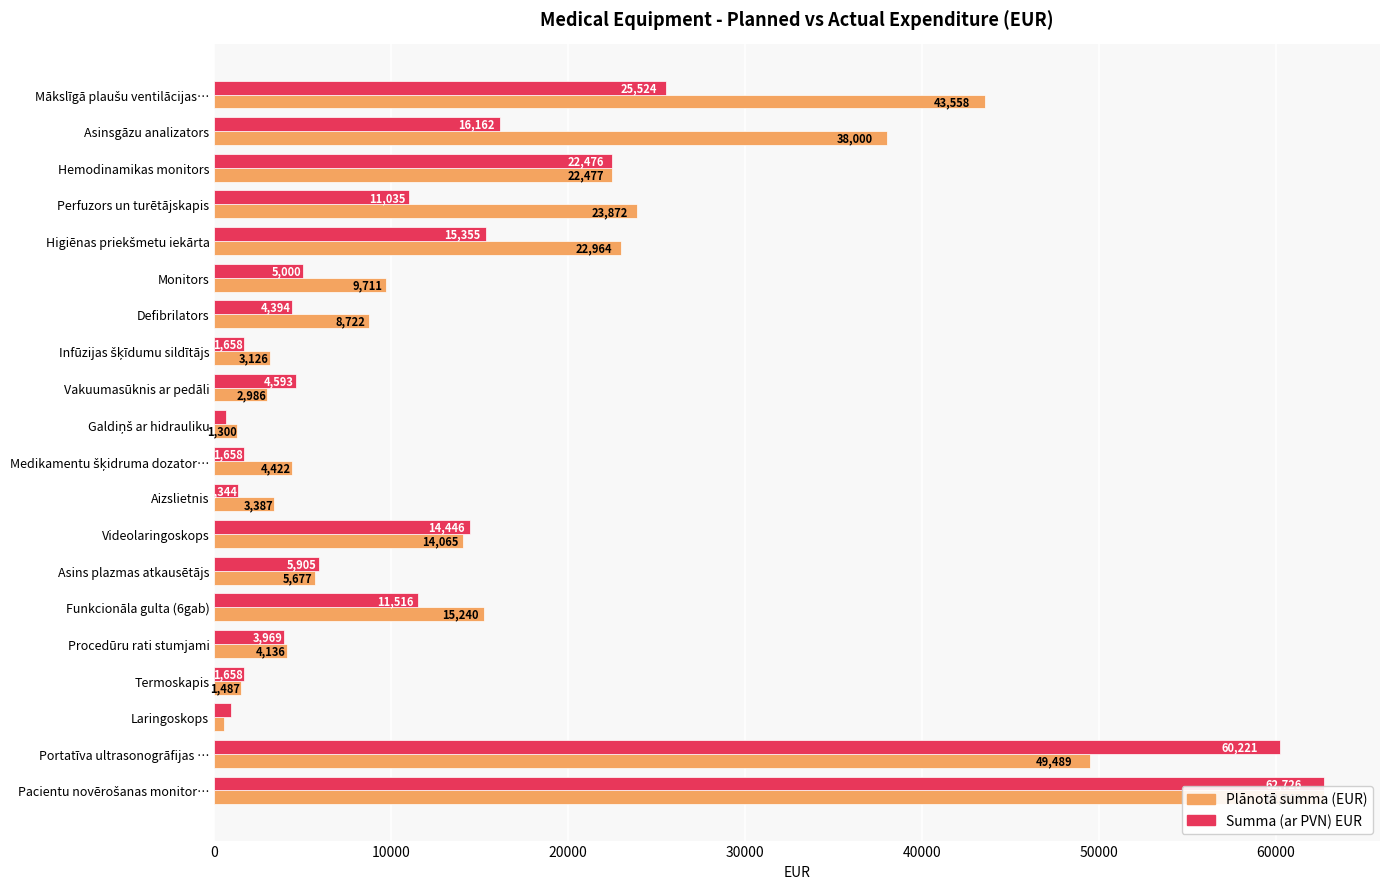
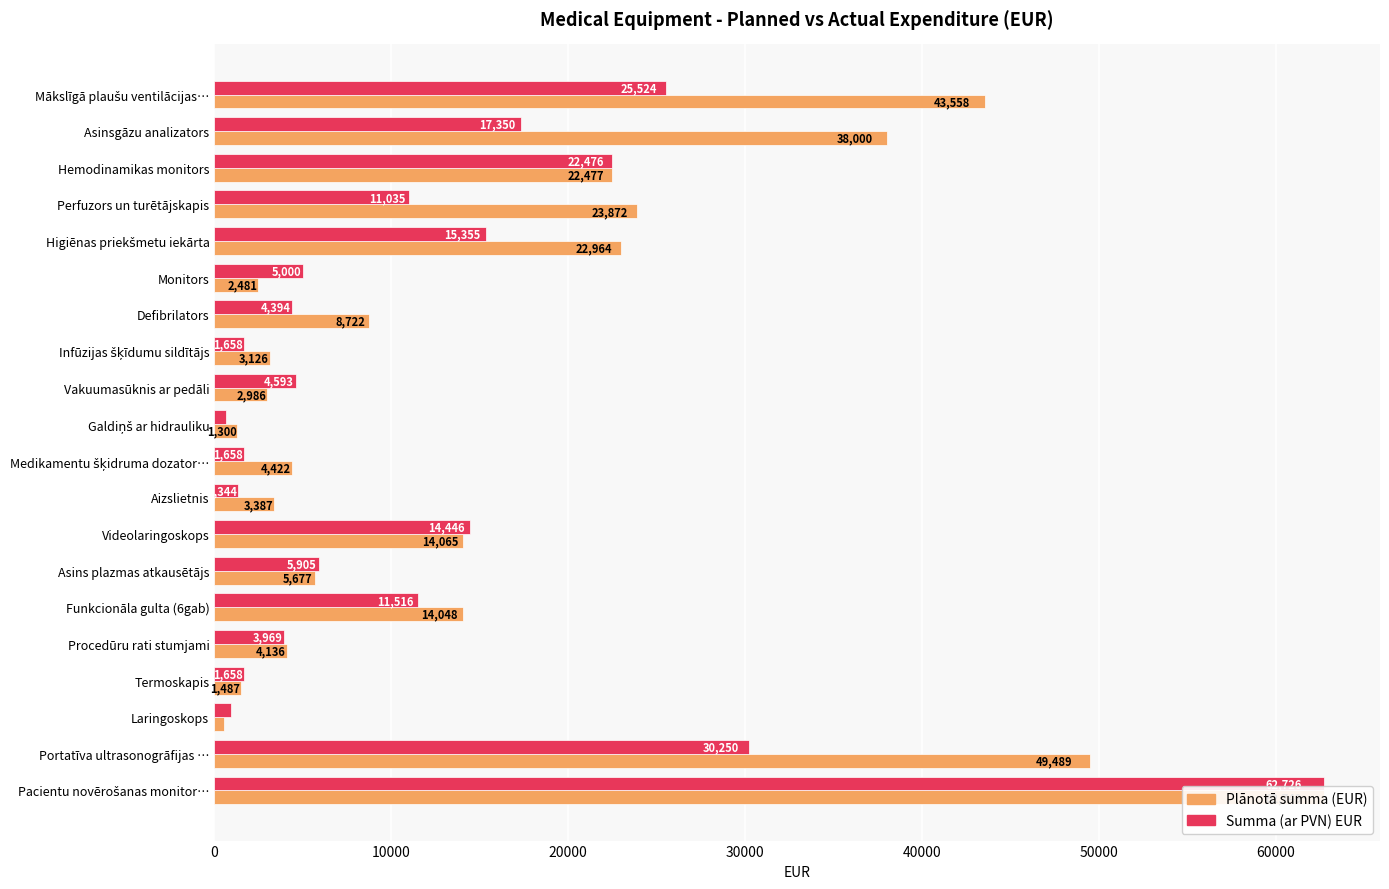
  {
    "Plānotā summa (EUR)": {
      "Mākslīgā plaušu ventilācijas…": "43,558",
      "Asinsgāzu analizators": "38,000",
      "Hemodinamikas monitors": "22,477",
      "Perfuzors un turētājskapis": "23,872",
      "Higiēnas priekšmetu iekārta": "22,964",
-     "Monitors": "9,711",
+     "Monitors": "2,481",
      "Defibrilators": "8,722",
      "Infūzijas šķīdumu sildītājs": "3,126",
      "Vakuumasūknis ar pedāli": "2,986",
      "Galdiņš ar hidrauliku": "1,300",
      "Medikamentu šķidruma dozator…": "4,422",
      "Aizslietnis": "3,387",
      "Videolaringoskops": "14,065",
      "Asins plazmas atkausētājs": "5,677",
-     "Funkcionāla gulta (6gab)": "15,240",
+     "Funkcionāla gulta (6gab)": "14,048",
      "Procedūru rati stumjami": "4,136",
      "Termoskapis": "1,487",
      "Portatīva ultrasonogrāfijas …": "49,489"
    },
    "Summa (ar PVN) EUR": {
      "Mākslīgā plaušu ventilācijas…": "25,524",
-     "Asinsgāzu analizators": "16,162",
+     "Asinsgāzu analizators": "17,350",
      "Hemodinamikas monitors": "22,476",
      "Perfuzors un turētājskapis": "11,035",
      "Higiēnas priekšmetu iekārta": "15,355",
      "Monitors": "5,000",
      "Defibrilators": "4,394",
      "Infūzijas šķīdumu sildītājs": "1,658",
      "Vakuumasūknis ar pedāli": "4,593",
      "Medikamentu šķidruma dozator…": "1,658",
      "Aizslietnis": "1,344",
      "Videolaringoskops": "14,446",
      "Asins plazmas atkausētājs": "5,905",
      "Funkcionāla gulta (6gab)": "11,516",
      "Procedūru rati stumjami": "3,969",
      "Termoskapis": "1,658",
-     "Portatīva ultrasonogrāfijas …": "60,221"
+     "Portatīva ultrasonogrāfijas …": "30,250"
    }
  }
